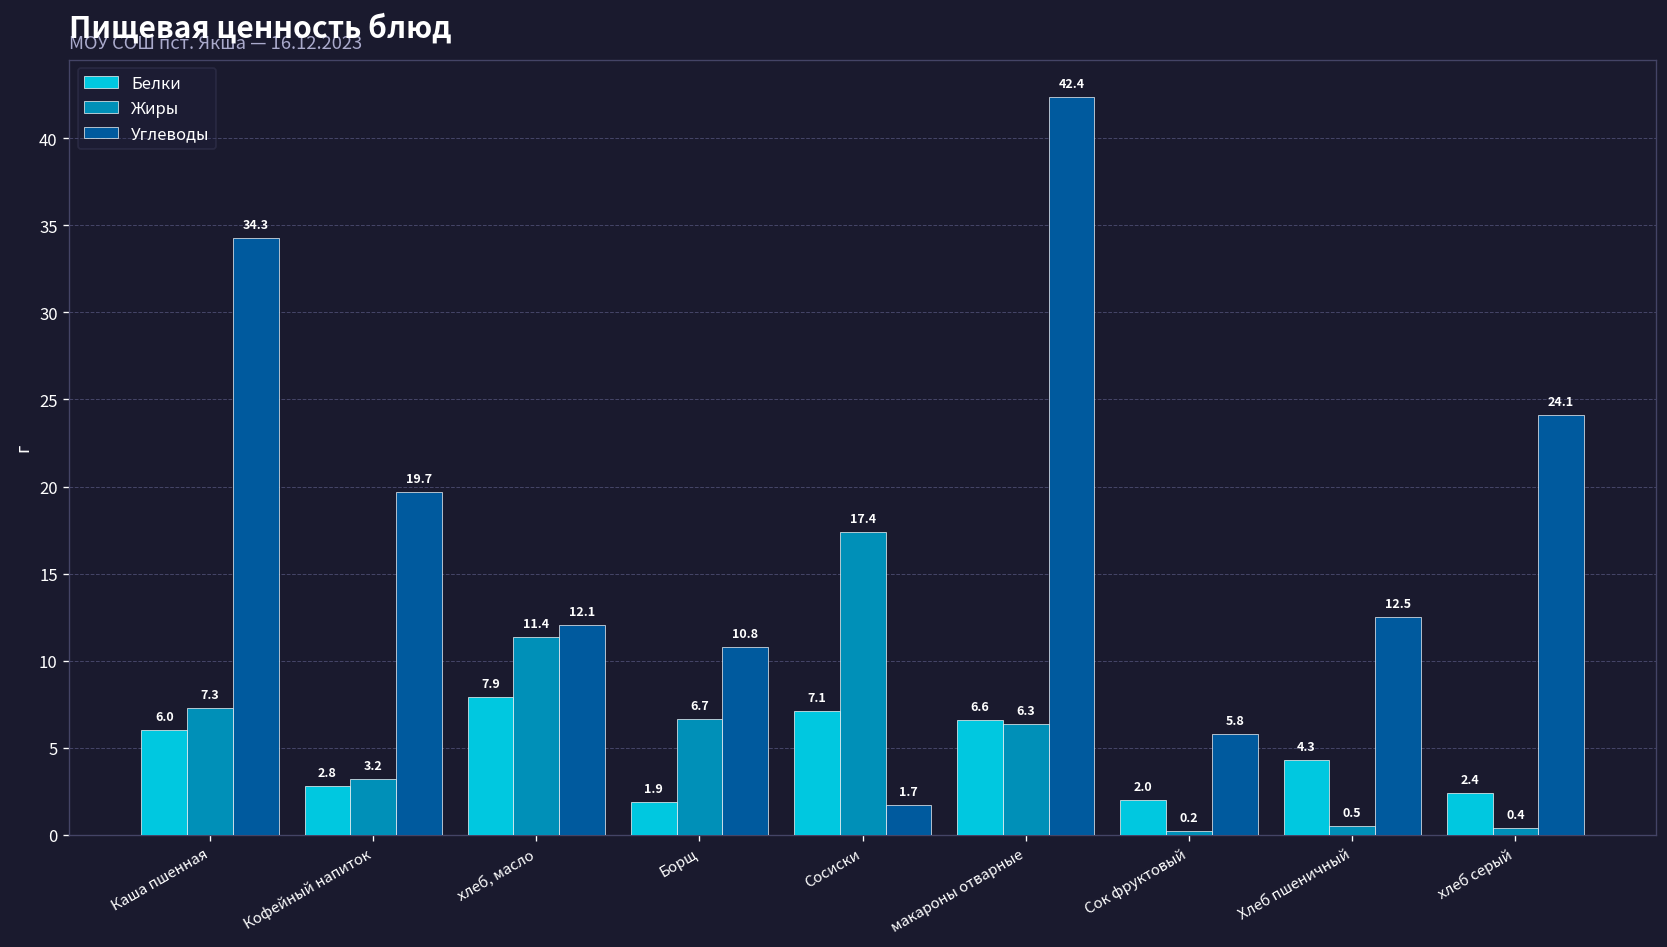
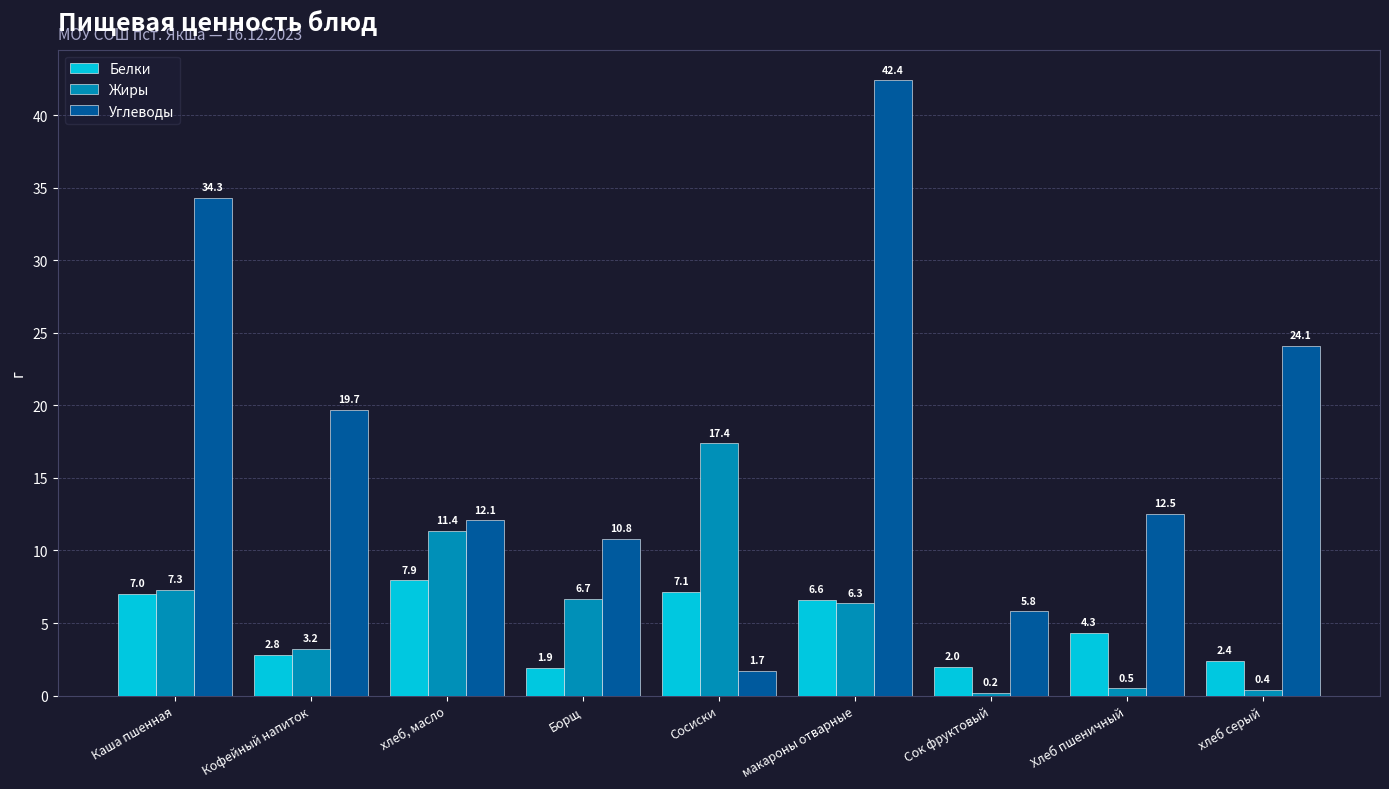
  {
    "Белки": {
-     "Каша пшенная": 6.0,
+     "Каша пшенная": 7.0,
      "Кофейный напиток": 2.8,
      "хлеб, масло": 7.9,
      "Борщ": 1.9,
      "Сосиски": 7.1,
      "макароны отварные": 6.6,
      "Сок фруктовый": 2.0,
      "Хлеб пшеничный": 4.3,
      "хлеб серый": 2.4
    }
  }
